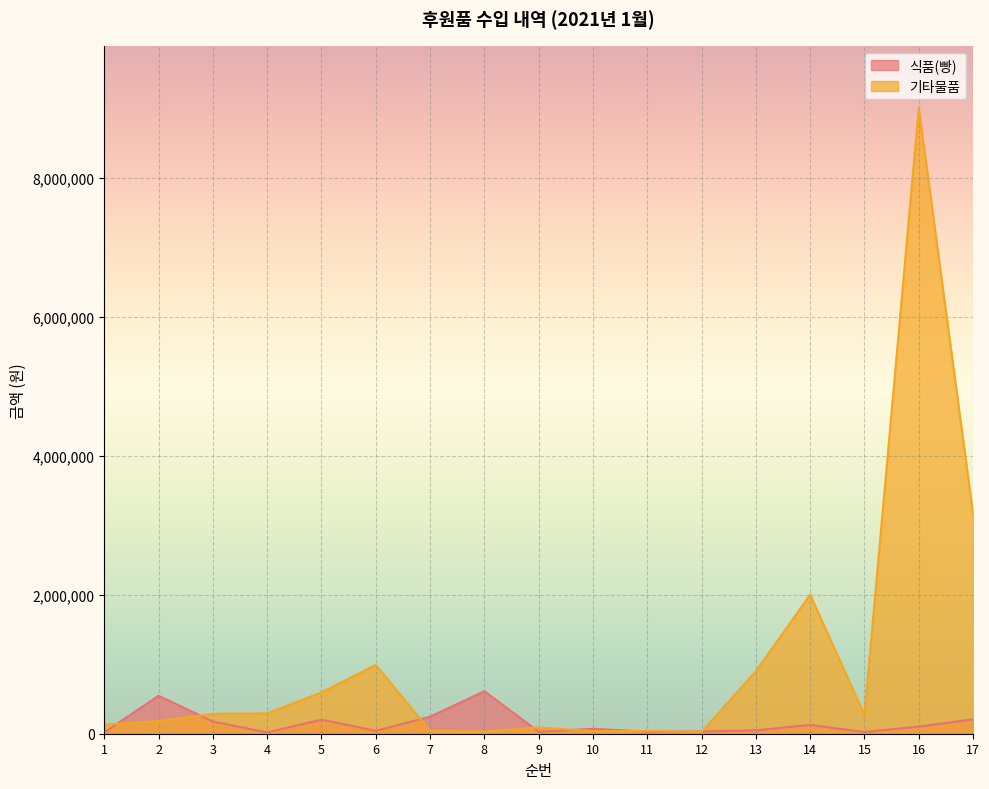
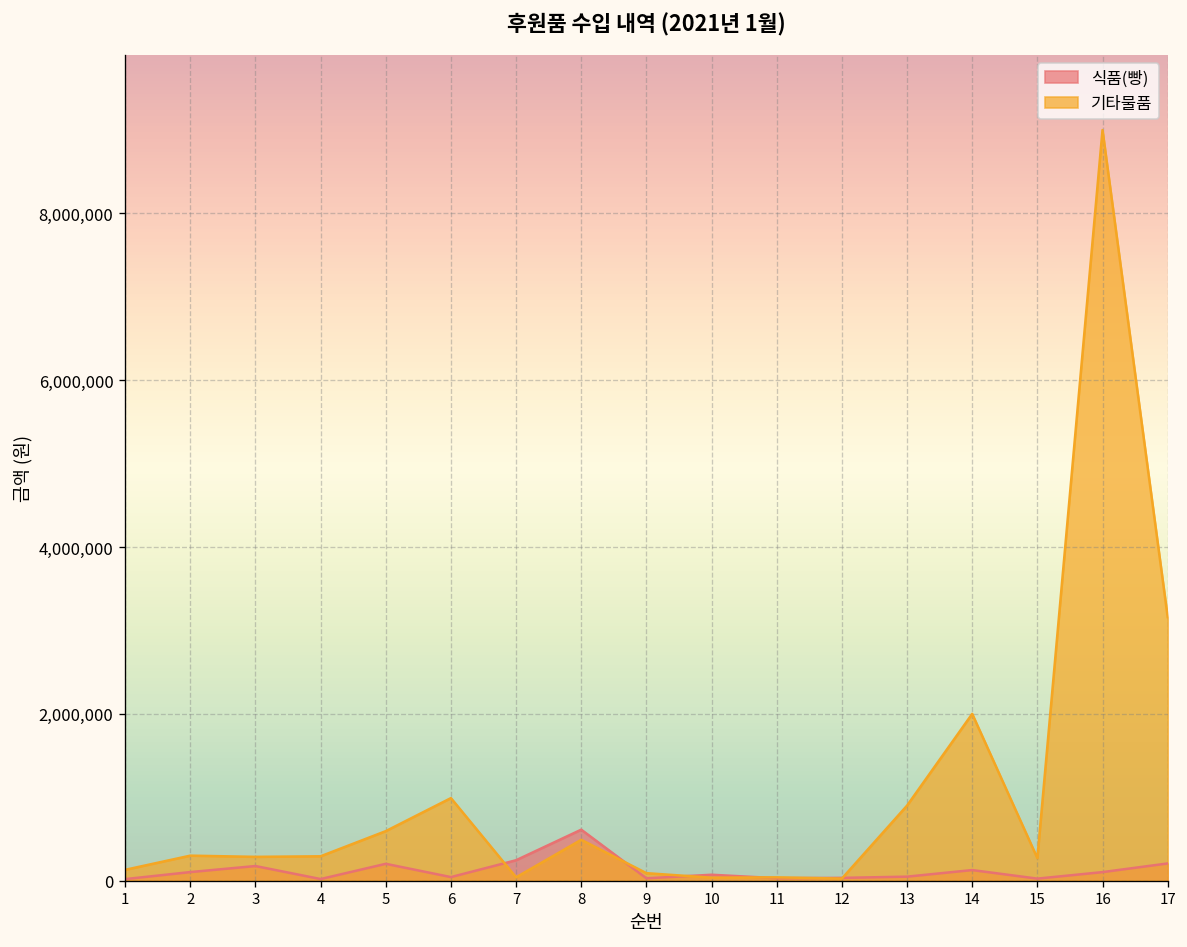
  {
    "식품(빵)": {
      "1": "0",
-     "2": "500,000",
+     "2": "100,000",
      "3": "200,000",
      "4": "0",
      "5": "200,000",
      "6": "0",
      "7": "200,000",
      "8": "600,000",
      "9": "0",
      "13": "0",
      "14": "100,000",
      "15": "0",
      "16": "100,000",
      "17": "200,000"
    },
    "기타물품": {
      "1": "100,000",
-     "2": "200,000",
+     "2": "300,000",
      "3": "300,000",
      "4": "300,000",
      "5": "600,000",
      "6": "1,000,000",
      "7": "0",
-     "8": "0",
+     "8": "500,000",
      "9": "100,000",
      "13": "900,000",
      "14": "2,000,000",
      "15": "300,000",
      "16": "9,000,000",
      "17": "3,200,000"
    }
  }
